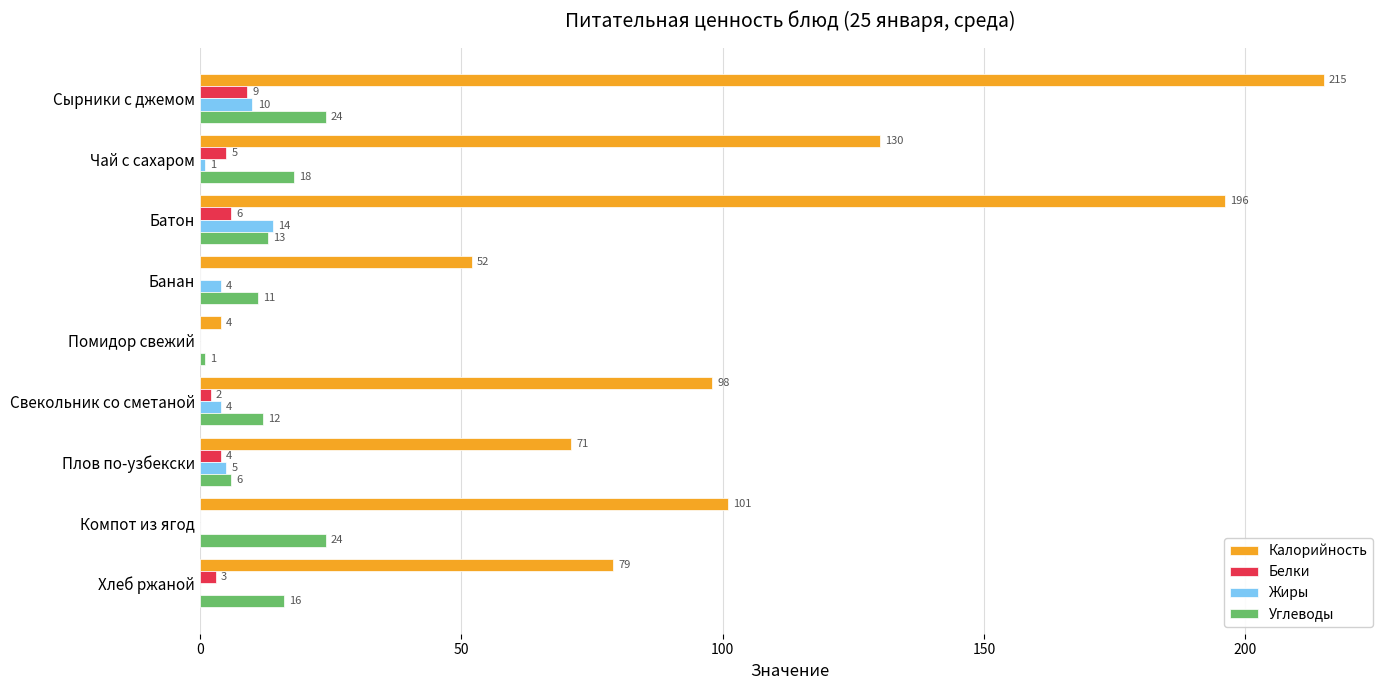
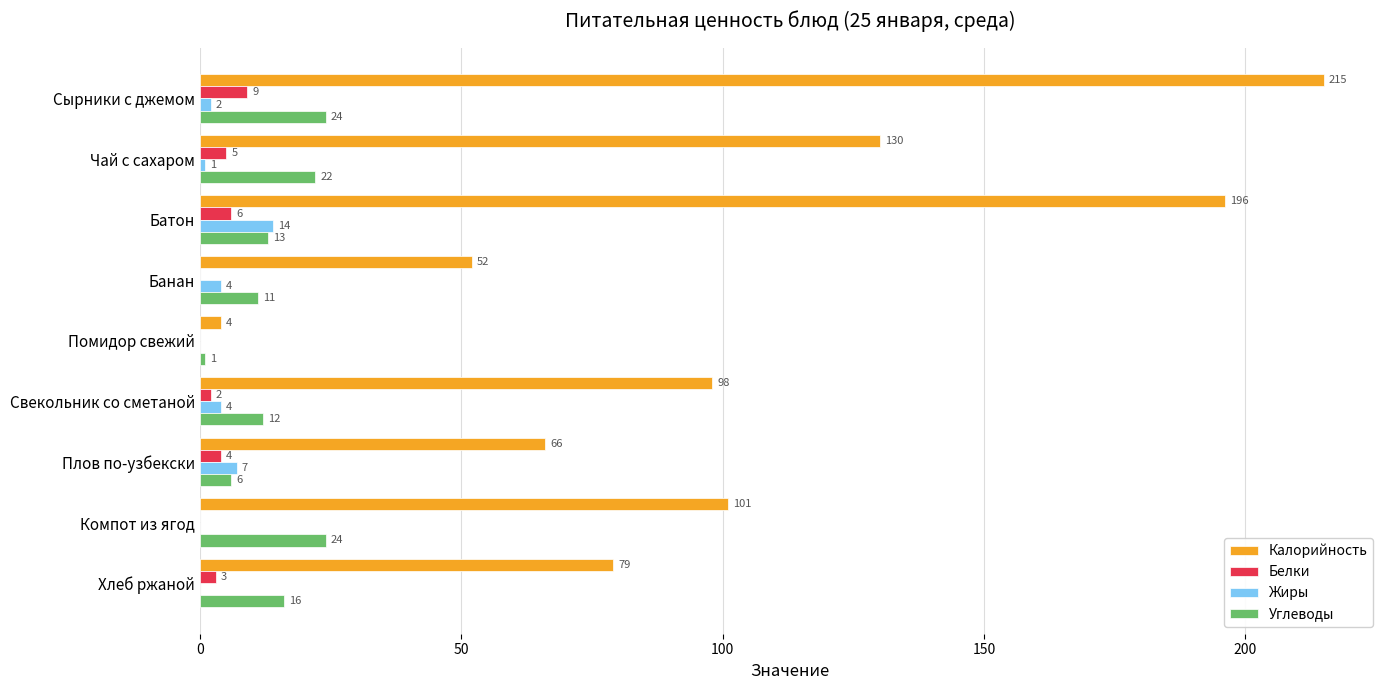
  {
    "Калорийность": {
      "Сырники с джемом": 215,
      "Чай с сахаром": 130,
      "Батон": 196,
      "Банан": 52,
      "Помидор свежий": 4,
      "Свекольник со сметаной": 98,
-     "Плов по-узбекски": 71,
+     "Плов по-узбекски": 66,
      "Компот из ягод": 101,
      "Хлеб ржаной": 79
    },
    "Белки": {
      "Сырники с джемом": 9,
      "Чай с сахаром": 5,
      "Батон": 6,
      "Свекольник со сметаной": 2,
      "Плов по-узбекски": 4,
      "Хлеб ржаной": 3
    },
    "Жиры": {
-     "Сырники с джемом": 10,
+     "Сырники с джемом": 2,
      "Чай с сахаром": 1,
      "Батон": 14,
      "Банан": 4,
      "Свекольник со сметаной": 4,
-     "Плов по-узбекски": 5
+     "Плов по-узбекски": 7
    },
    "Углеводы": {
      "Сырники с джемом": 24,
-     "Чай с сахаром": 18,
+     "Чай с сахаром": 22,
      "Батон": 13,
      "Банан": 11,
      "Помидор свежий": 1,
      "Свекольник со сметаной": 12,
      "Плов по-узбекски": 6,
      "Компот из ягод": 24,
      "Хлеб ржаной": 16
    }
  }
